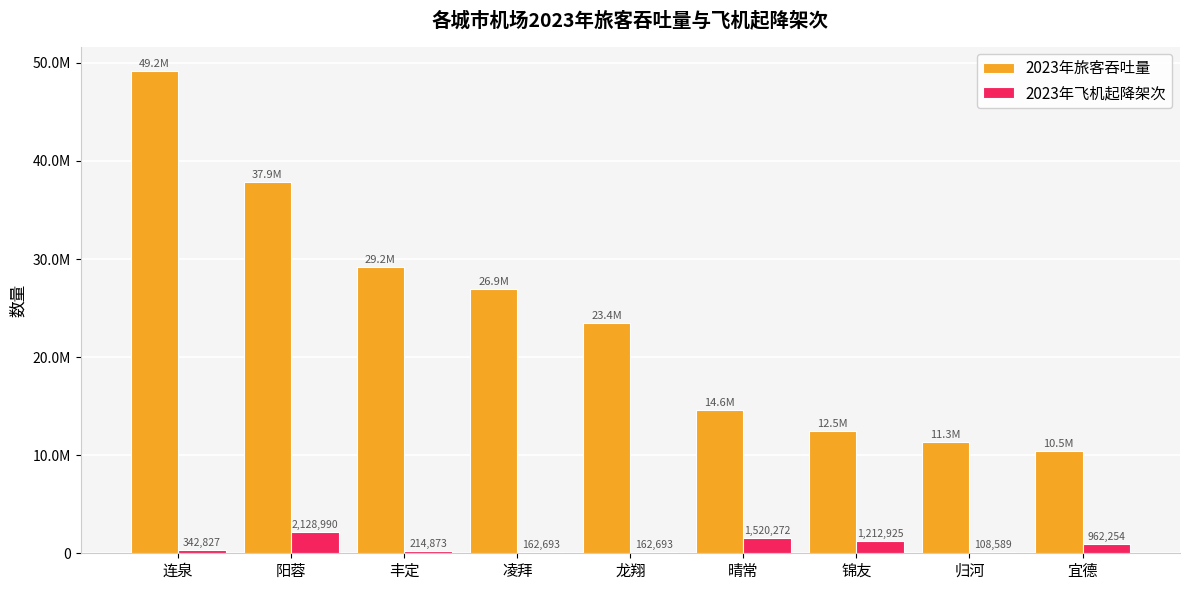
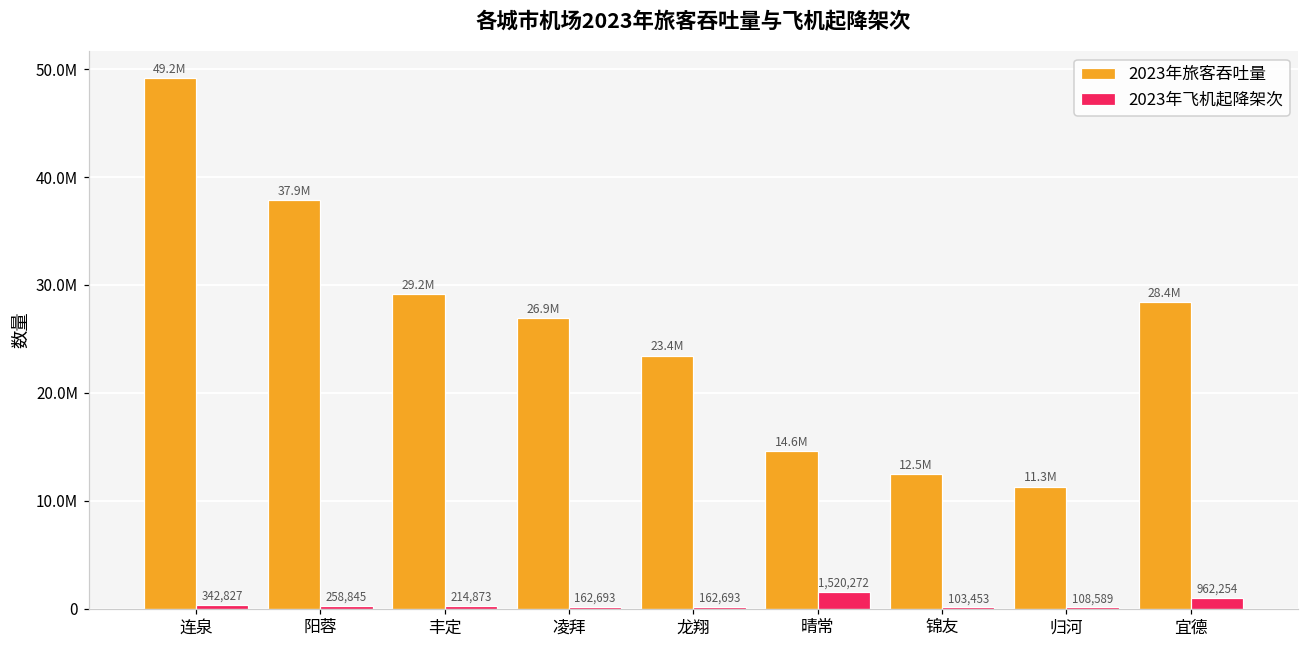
  {
    "2023年旅客吞吐量": {
      "连泉": "49.2M",
      "阳蓉": "37.9M",
      "丰定": "29.2M",
      "凌拜": "26.9M",
      "龙翔": "23.4M",
      "晴常": "14.6M",
      "锦友": "12.5M",
      "归河": "11.3M",
-     "宜德": "10.5M"
+     "宜德": "28.4M"
    },
    "2023年飞机起降架次": {
      "连泉": "342,827",
-     "阳蓉": "2,128,990",
+     "阳蓉": "258,845",
      "丰定": "214,873",
      "凌拜": "162,693",
      "龙翔": "162,693",
      "晴常": "1,520,272",
-     "锦友": "1,212,925",
+     "锦友": "103,453",
      "归河": "108,589",
      "宜德": "962,254"
    }
  }
